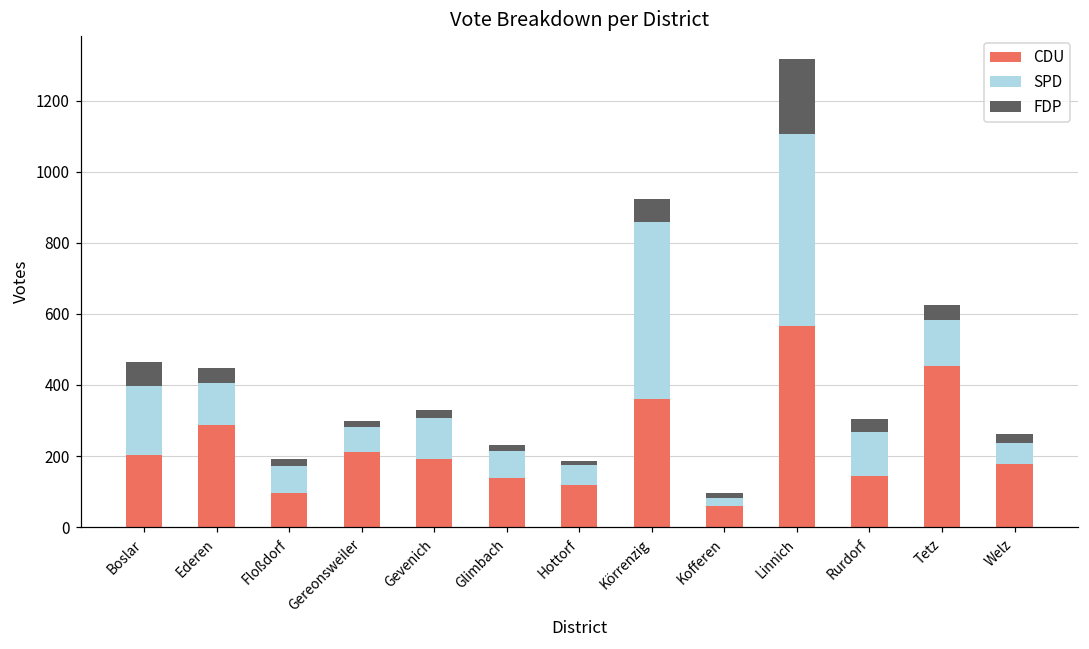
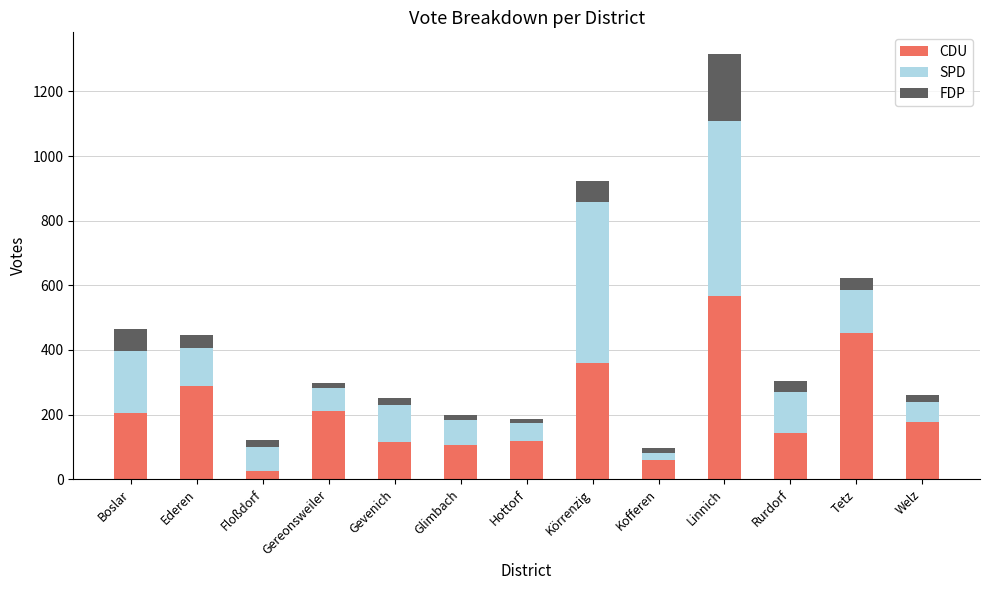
  {
    "CDU": {
      "Boslar": 200,
      "Ederen": 290,
-     "Floßdorf": 100,
+     "Floßdorf": 30,
      "Gereonsweiler": 210,
-     "Gevenich": 190,
-     "Glimbach": 140,
+     "Gevenich": 120,
+     "Glimbach": 110,
      "Hottorf": 120,
      "Körrenzig": 360,
      "Kofferen": 60,
      "Linnich": 570,
      "Rurdorf": 140,
      "Tetz": 450,
      "Welz": 180
    },
    "SPD": {
      "Boslar": 190,
      "Ederen": 120,
      "Floßdorf": 70,
      "Gereonsweiler": 70,
      "Gevenich": 110,
      "Glimbach": 80,
      "Hottorf": 60,
      "Körrenzig": 500,
      "Kofferen": 20,
      "Linnich": 540,
      "Rurdorf": 130,
      "Tetz": 130,
      "Welz": 60
    },
    "FDP": {
      "Boslar": 70,
      "Ederen": 40,
      "Floßdorf": 20,
      "Gereonsweiler": 20,
      "Gevenich": 20,
      "Glimbach": 20,
      "Hottorf": 10,
      "Körrenzig": 70,
      "Kofferen": 20,
      "Linnich": 210,
      "Rurdorf": 40,
      "Tetz": 40,
      "Welz": 20
    }
  }
